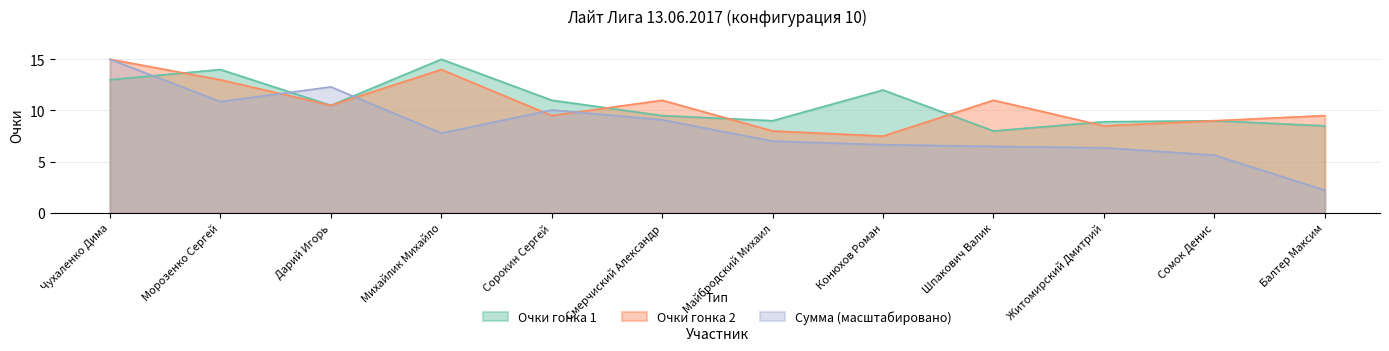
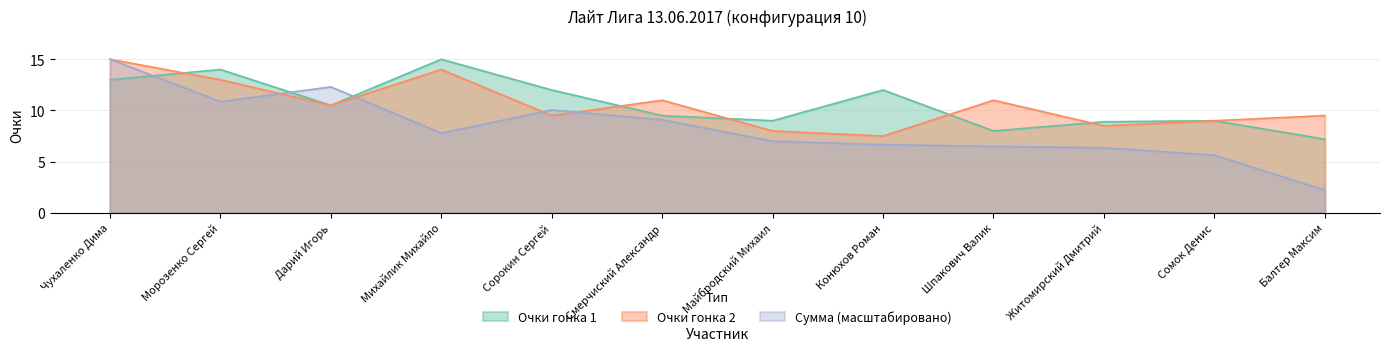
  {
    "Очки гонка 1": {
      "Чухаленко Дима": 13.0,
      "Морозенко Сергей": 14.0,
      "Михайлик Михайло": 15.0,
-     "Сорокин Сергей": 11,
+     "Сорокин Сергей": 12,
      "Смерчиский Александр": 9.5,
      "Майбродский Михаил": 9.0,
      "Конюхов Роман": 12.0,
      "Шпакович Валик": 8.0,
      "Житомирский Дмитрий": 8.9,
-     "Балтер Максим": 8.5
+     "Балтер Максим": 7.2
    },
    "Очки гонка 2": {
      "Морозенко Сергей": 13.0,
      "Михайлик Михайло": 14.0,
      "Сорокин Сергей": 9.5,
      "Смерчиский Александр": 11.0,
      "Майбродский Михаил": 8.0,
      "Конюхов Роман": 7.5,
      "Шпакович Валик": 11.0,
      "Житомирский Дмитрий": 8.5,
      "Балтер Максим": 9.5
    },
    "Сумма (масштабировано)": {
      "Морозенко Сергей": 10.9,
      "Дарий Игорь": 12.3,
      "Михайлик Михайло": 7.8,
      "Сорокин Сергей": 10.0,
      "Смерчиский Александр": 9.1,
      "Майбродский Михаил": 7.0,
      "Конюхов Роман": 6.7,
      "Шпакович Валик": 6.5,
      "Житомирский Дмитрий": 6.4,
      "Сомок Денис": 5.6,
      "Балтер Максим": 2.2
    }
  }
